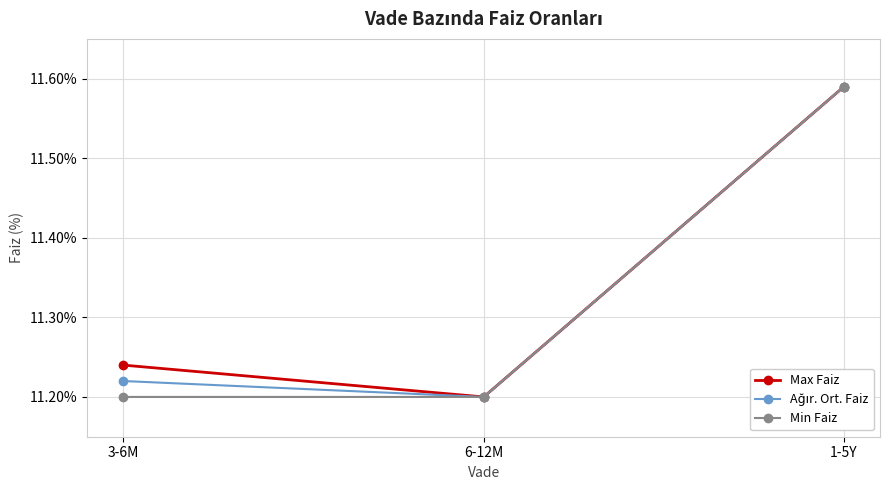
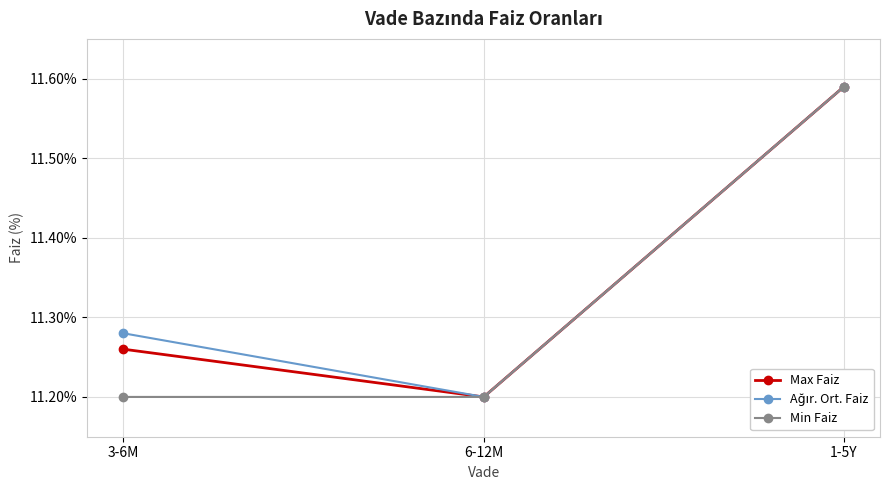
  {
    "Max Faiz": {
-     "3-6M": "11.24%"
+     "3-6M": "11.26%"
    },
    "Ağır. Ort. Faiz": {
-     "3-6M": "11.22%"
+     "3-6M": "11.28%"
    },
    "Min Faiz": {
      "3-6M": "11.20%"
    }
  }
